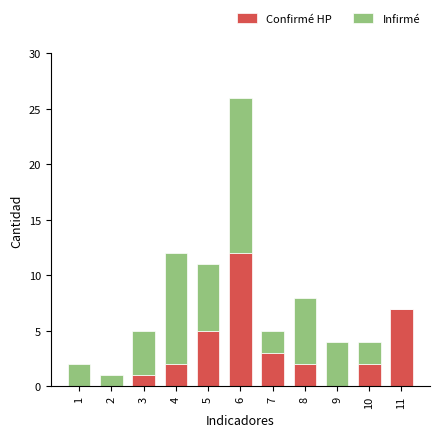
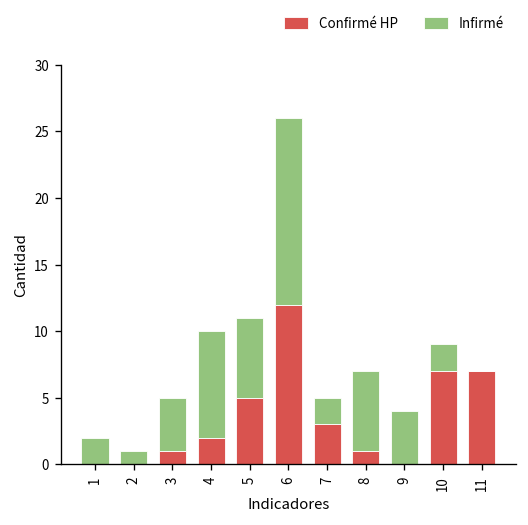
  {
    "Confirmé HP": {
      "1": 0,
      "2": 0,
      "3": 1,
      "4": 2,
      "5": 5,
      "6": 12,
      "7": 3,
-     "8": 2,
+     "8": 1,
      "9": 0,
-     "10": 2,
+     "10": 7,
      "11": 7
    },
    "Infirmé": {
      "1": 2,
      "2": 1,
      "3": 4,
-     "4": 10,
+     "4": 8,
      "5": 6,
      "6": 14,
      "7": 2,
      "8": 6,
      "9": 4,
      "10": 2,
      "11": 0
    }
  }
